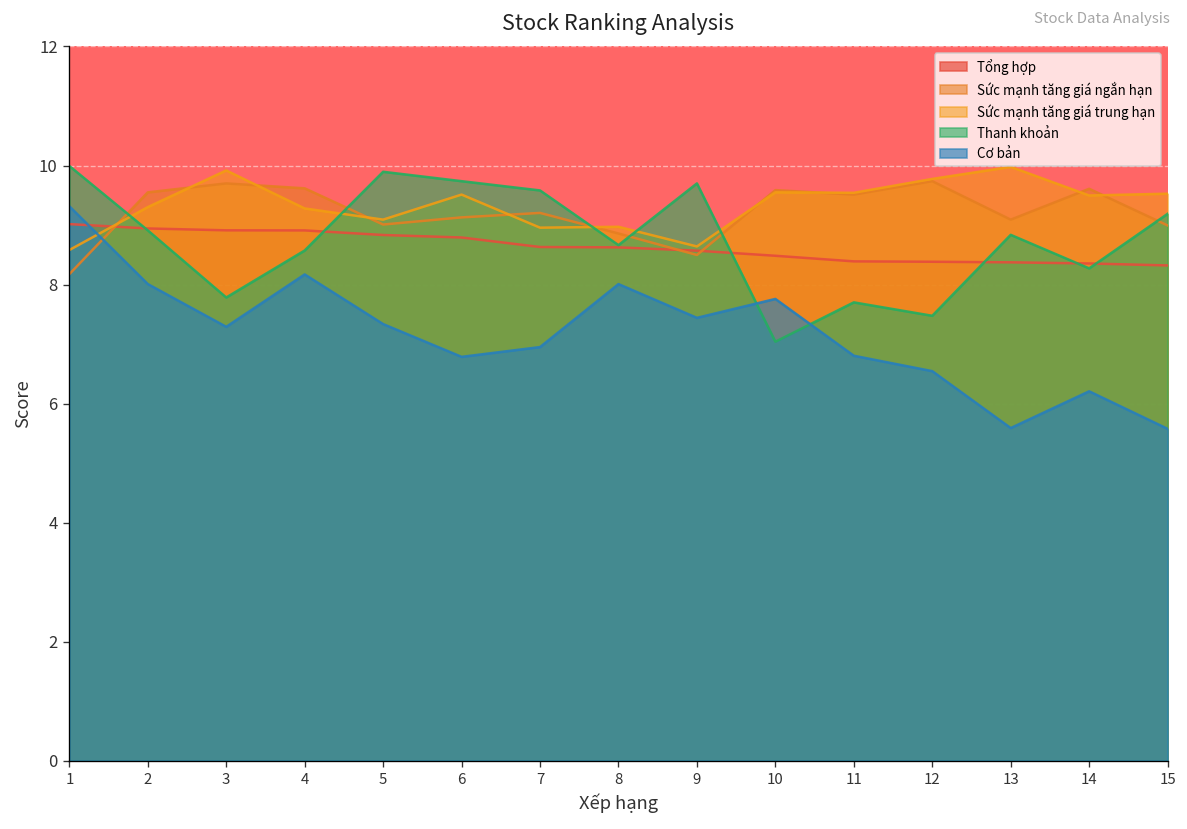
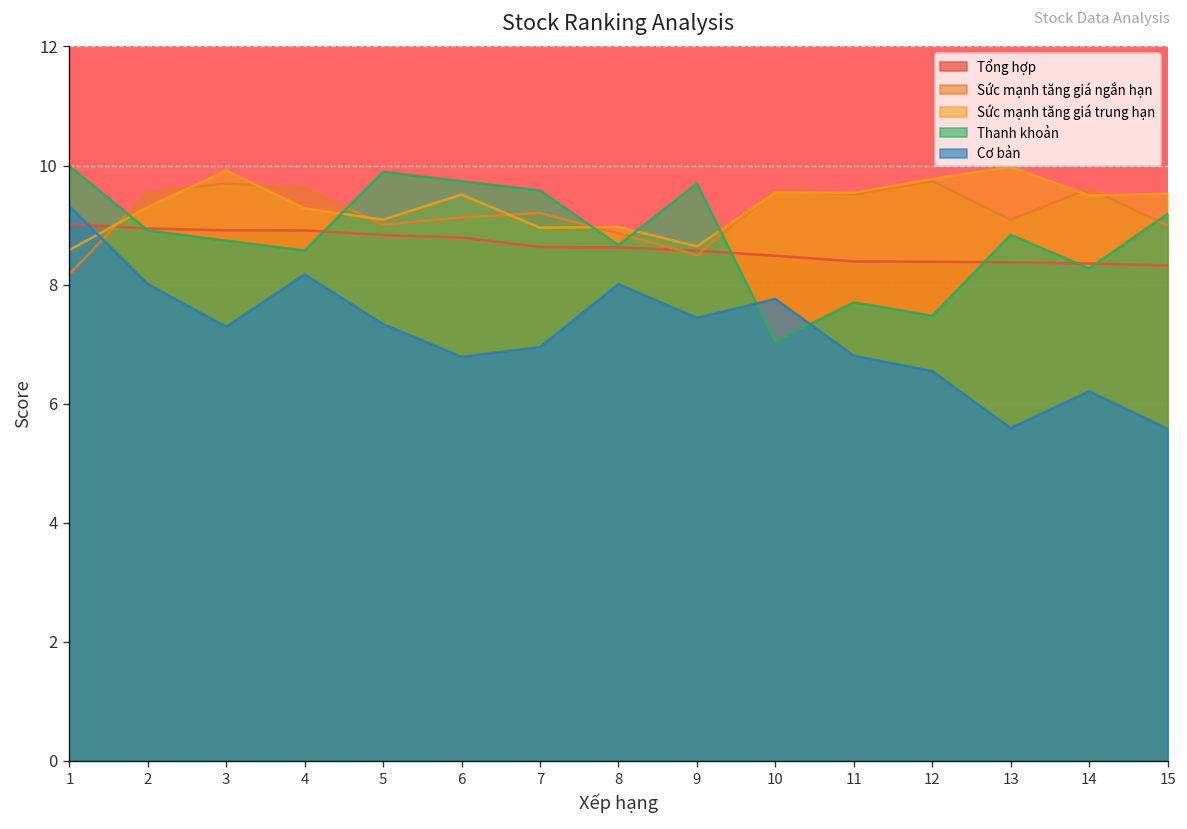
  {
    "Thanh khoản": {
      "1": 10.0,
-     "3": 7.8,
+     "3": 8.7,
      "4": 8.6,
      "5": 9.9,
      "6": 9.7,
      "7": 9.6,
      "9": 9.7,
      "10": 7.0,
      "11": 7.7,
      "12": 7.5,
      "13": 8.8,
      "14": 8.3,
      "15": 9.2
    },
    "Cơ bản": {
      "1": 9.3,
      "2": 8.0,
      "3": 7.3,
      "4": 8.2,
      "5": 7.3,
      "6": 6.8,
      "7": 6.9,
      "8": 8.0,
      "9": 7.4,
      "10": 7.8,
      "11": 6.8,
      "12": 6.5,
      "13": 5.6,
      "14": 6.2,
      "15": 5.6
    }
  }
